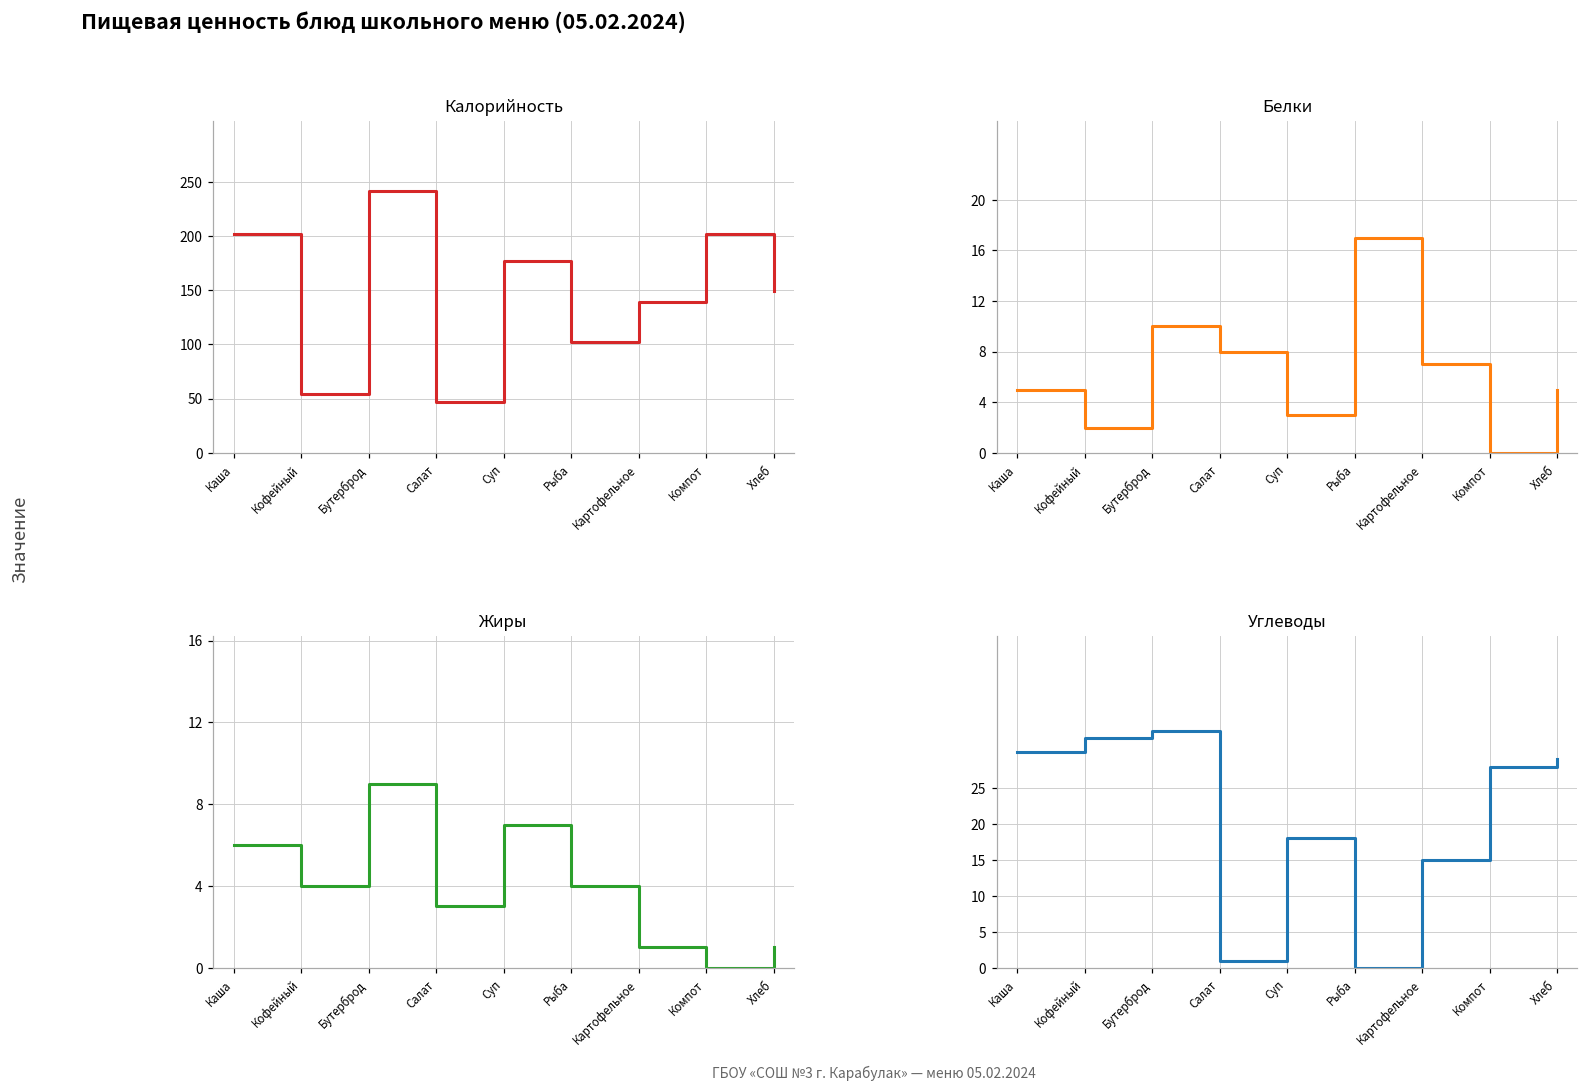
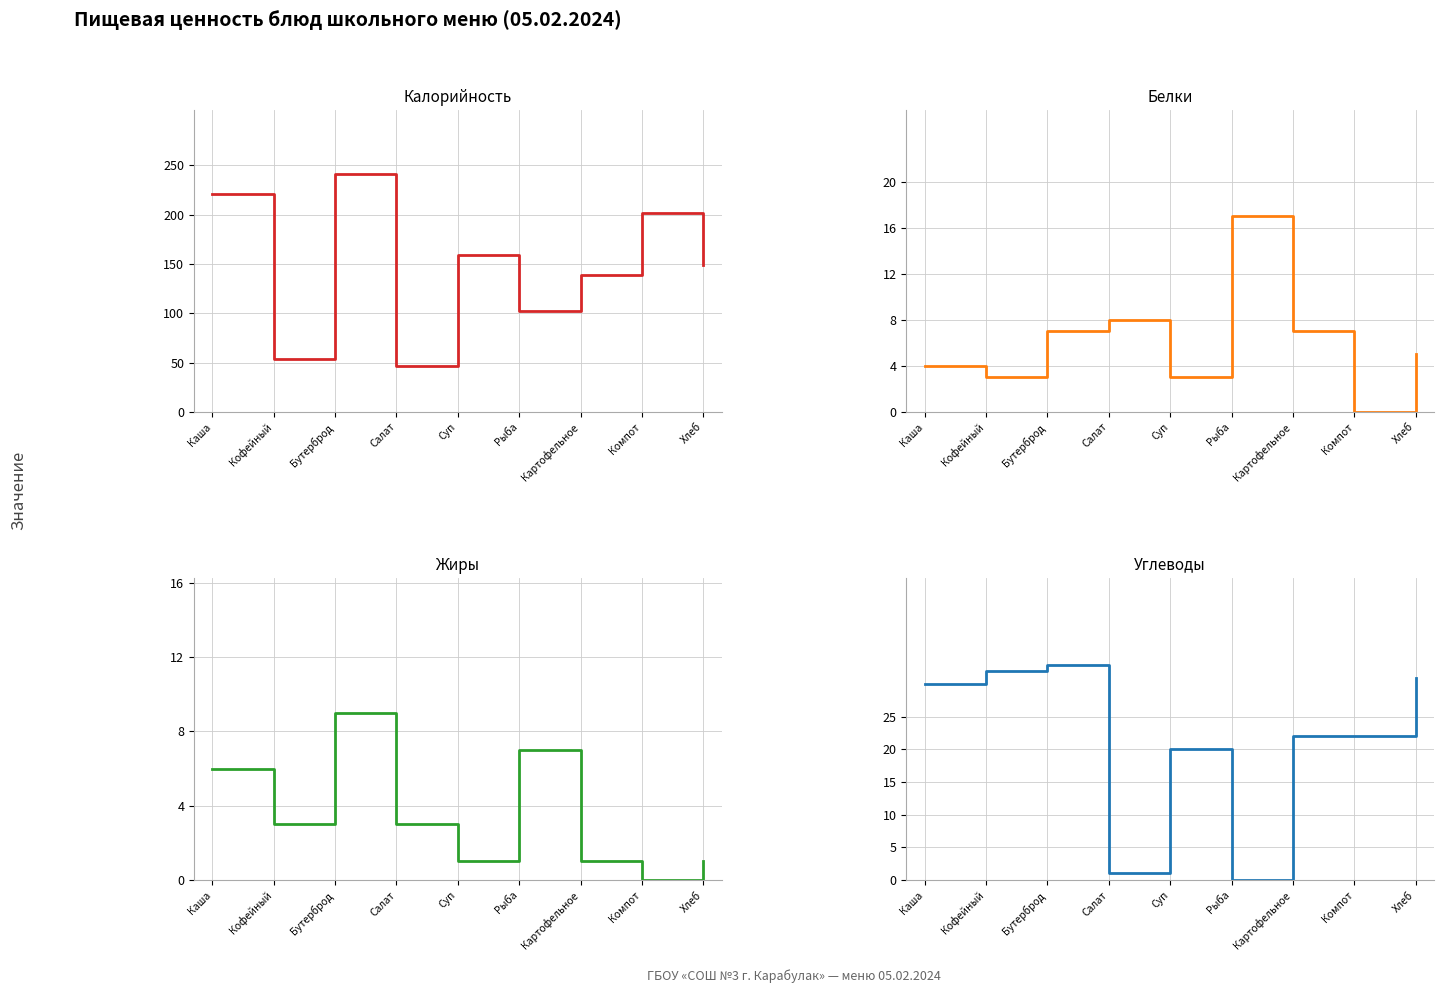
  {
    "Калорийность": {
-     "Каша": 200,
+     "Каша": 220,
      "Кофейный": 50,
      "Бутерброд": 240,
      "Салат": 50,
-     "Суп": 180,
+     "Суп": 160,
      "Рыба": 100,
      "Картофельное": 140,
      "Компот": 200,
      "Хлеб": 150
    },
    "Белки": {
-     "Каша": 5,
-     "Кофейный": 2,
-     "Бутерброд": 10,
+     "Каша": 4,
+     "Кофейный": 3,
+     "Бутерброд": 7,
      "Салат": 8,
      "Суп": 3,
      "Рыба": 17,
      "Картофельное": 7,
      "Компот": 0,
      "Хлеб": 5
    },
    "Жиры": {
      "Каша": 6,
-     "Кофейный": 4,
+     "Кофейный": 3,
      "Бутерброд": 9,
      "Салат": 3,
-     "Суп": 7,
-     "Рыба": 4,
+     "Суп": 1,
+     "Рыба": 7,
      "Картофельное": 1,
      "Компот": 0,
      "Хлеб": 1
    },
    "Углеводы": {
      "Каша": 30,
      "Кофейный": 32,
      "Бутерброд": 33,
      "Салат": 1,
-     "Суп": 18,
+     "Суп": 20,
      "Рыба": 0,
-     "Картофельное": 15,
-     "Компот": 28,
-     "Хлеб": 29
+     "Картофельное": 22,
+     "Компот": 22,
+     "Хлеб": 31
    }
  }
